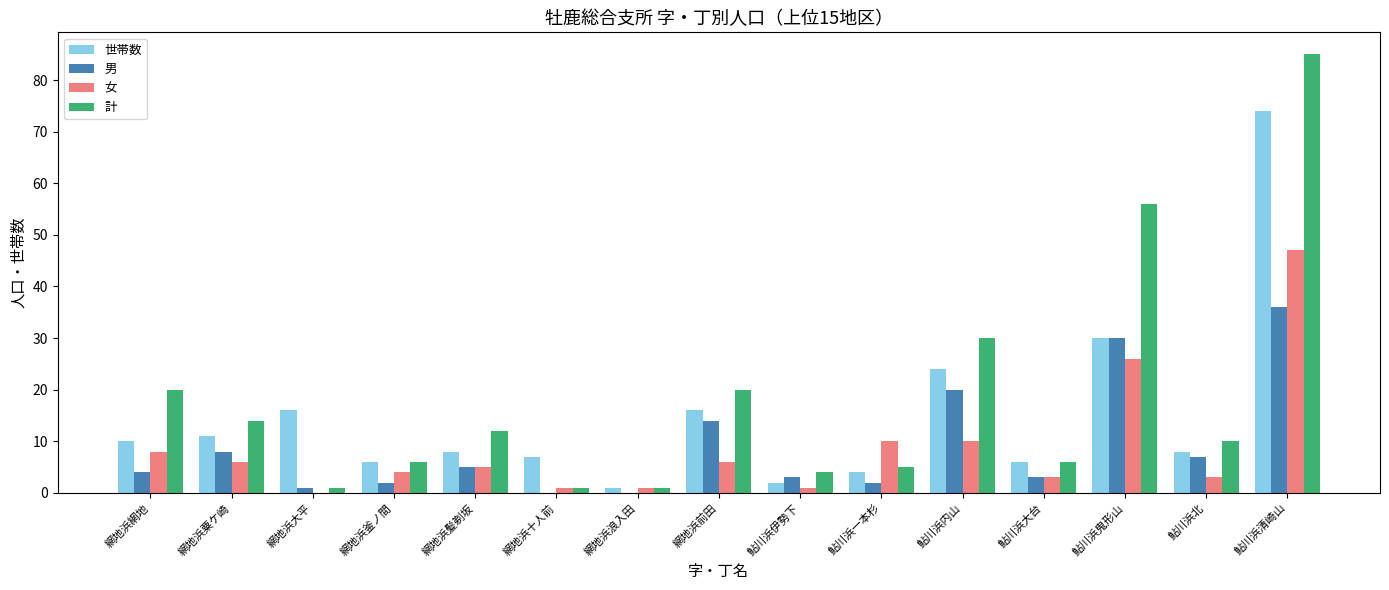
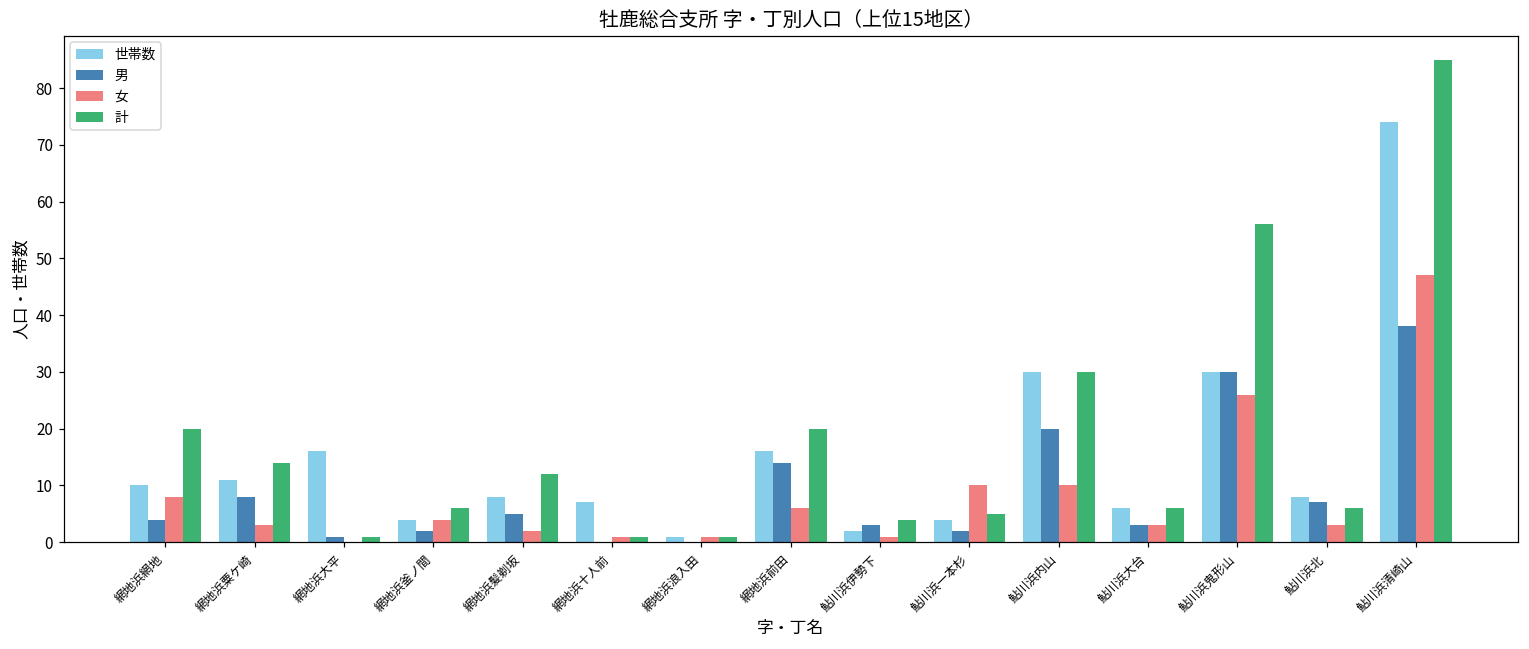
  {
    "世帯数": {
      "網地浜網地": 10,
      "網地浜粟ケ崎": 11,
      "網地浜大平": 16,
-     "網地浜釜ノ間": 6,
+     "網地浜釜ノ間": 4,
      "網地浜髪剃坂": 8,
      "網地浜十人前": 7,
      "網地浜浪入田": 1,
      "網地浜前田": 16,
      "鮎川浜伊勢下": 2,
      "鮎川浜一本杉": 4,
-     "鮎川浜内山": 24,
+     "鮎川浜内山": 30,
      "鮎川浜大台": 6,
      "鮎川浜鬼形山": 30,
      "鮎川浜北": 8,
      "鮎川浜清崎山": 74
    },
    "男": {
      "網地浜網地": 4,
      "網地浜粟ケ崎": 8,
      "網地浜大平": 1,
      "網地浜釜ノ間": 2,
      "網地浜髪剃坂": 5,
      "網地浜十人前": 0,
      "網地浜浪入田": 0,
      "網地浜前田": 14,
      "鮎川浜伊勢下": 3,
      "鮎川浜一本杉": 2,
      "鮎川浜内山": 20,
      "鮎川浜大台": 3,
      "鮎川浜鬼形山": 30,
      "鮎川浜北": 7,
-     "鮎川浜清崎山": 36
+     "鮎川浜清崎山": 38
    },
    "女": {
      "網地浜網地": 8,
-     "網地浜粟ケ崎": 6,
+     "網地浜粟ケ崎": 3,
      "網地浜大平": 0,
      "網地浜釜ノ間": 4,
-     "網地浜髪剃坂": 5,
+     "網地浜髪剃坂": 2,
      "網地浜十人前": 1,
      "網地浜浪入田": 1,
      "網地浜前田": 6,
      "鮎川浜伊勢下": 1,
      "鮎川浜一本杉": 10,
      "鮎川浜内山": 10,
      "鮎川浜大台": 3,
      "鮎川浜鬼形山": 26,
      "鮎川浜北": 3,
      "鮎川浜清崎山": 47
    },
    "計": {
      "網地浜網地": 20,
      "網地浜粟ケ崎": 14,
      "網地浜大平": 1,
      "網地浜釜ノ間": 6,
      "網地浜髪剃坂": 12,
      "網地浜十人前": 1,
      "網地浜浪入田": 1,
      "網地浜前田": 20,
      "鮎川浜伊勢下": 4,
      "鮎川浜一本杉": 5,
      "鮎川浜内山": 30,
      "鮎川浜大台": 6,
      "鮎川浜鬼形山": 56,
-     "鮎川浜北": 10,
+     "鮎川浜北": 6,
      "鮎川浜清崎山": 85
    }
  }
